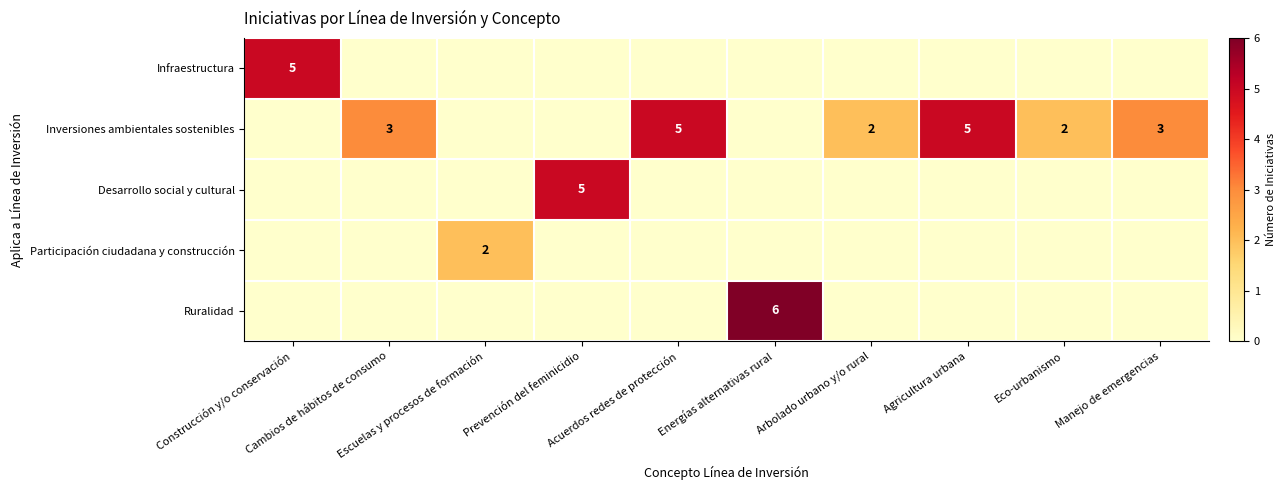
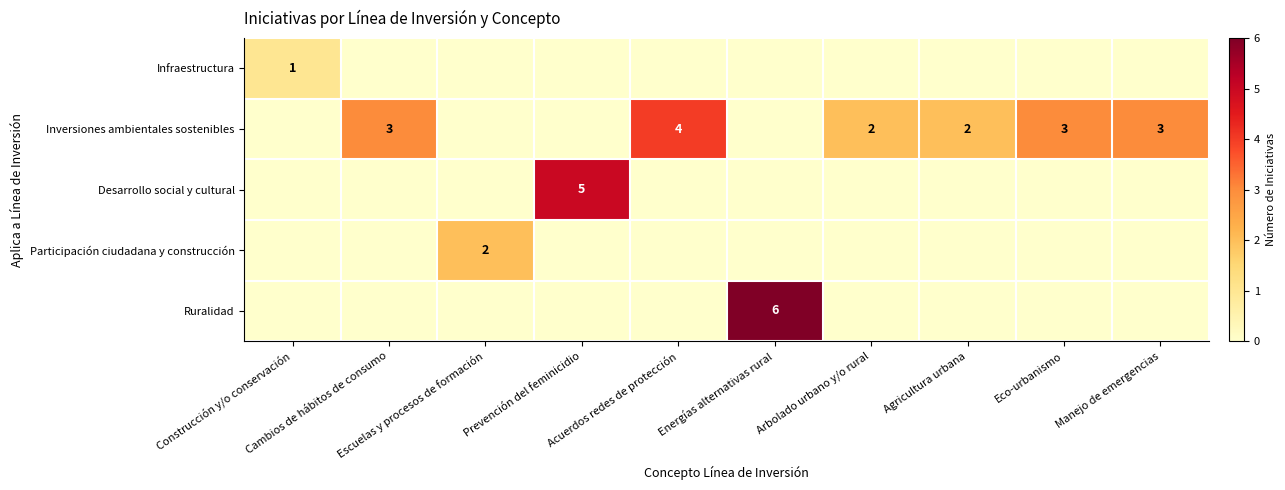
  {
    "Infraestructura": {
-     "Construcción y/o conservación": 5
+     "Construcción y/o conservación": 1
    },
    "Inversiones ambientales sostenibles": {
      "Cambios de hábitos de consumo": 3,
-     "Acuerdos redes de protección": 5,
+     "Acuerdos redes de protección": 4,
      "Arbolado urbano y/o rural": 2,
-     "Agricultura urbana": 5,
-     "Eco-urbanismo": 2,
+     "Agricultura urbana": 2,
+     "Eco-urbanismo": 3,
      "Manejo de emergencias": 3
    },
    "Desarrollo social y cultural": {
      "Prevención del feminicidio": 5
    },
    "Participación ciudadana y construcción": {
      "Escuelas y procesos de formación": 2
    },
    "Ruralidad": {
      "Energías alternativas rural": 6
    }
  }
